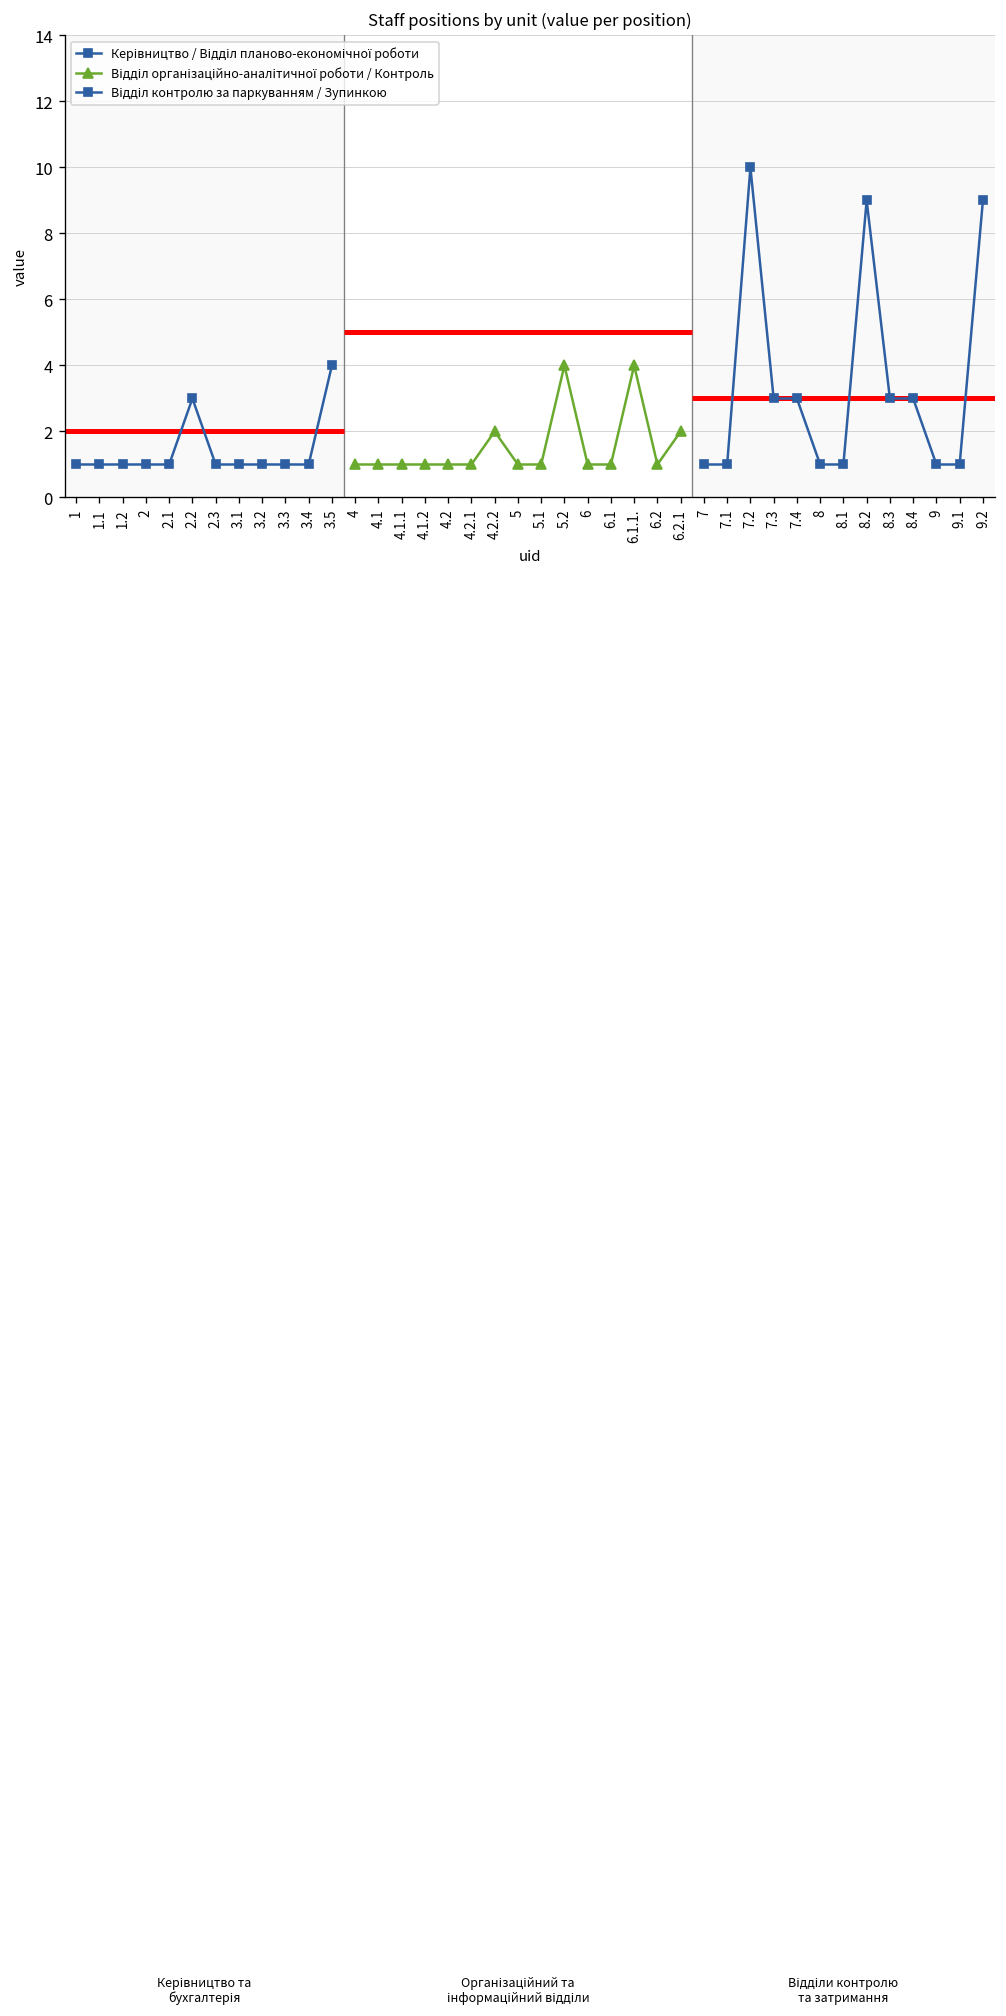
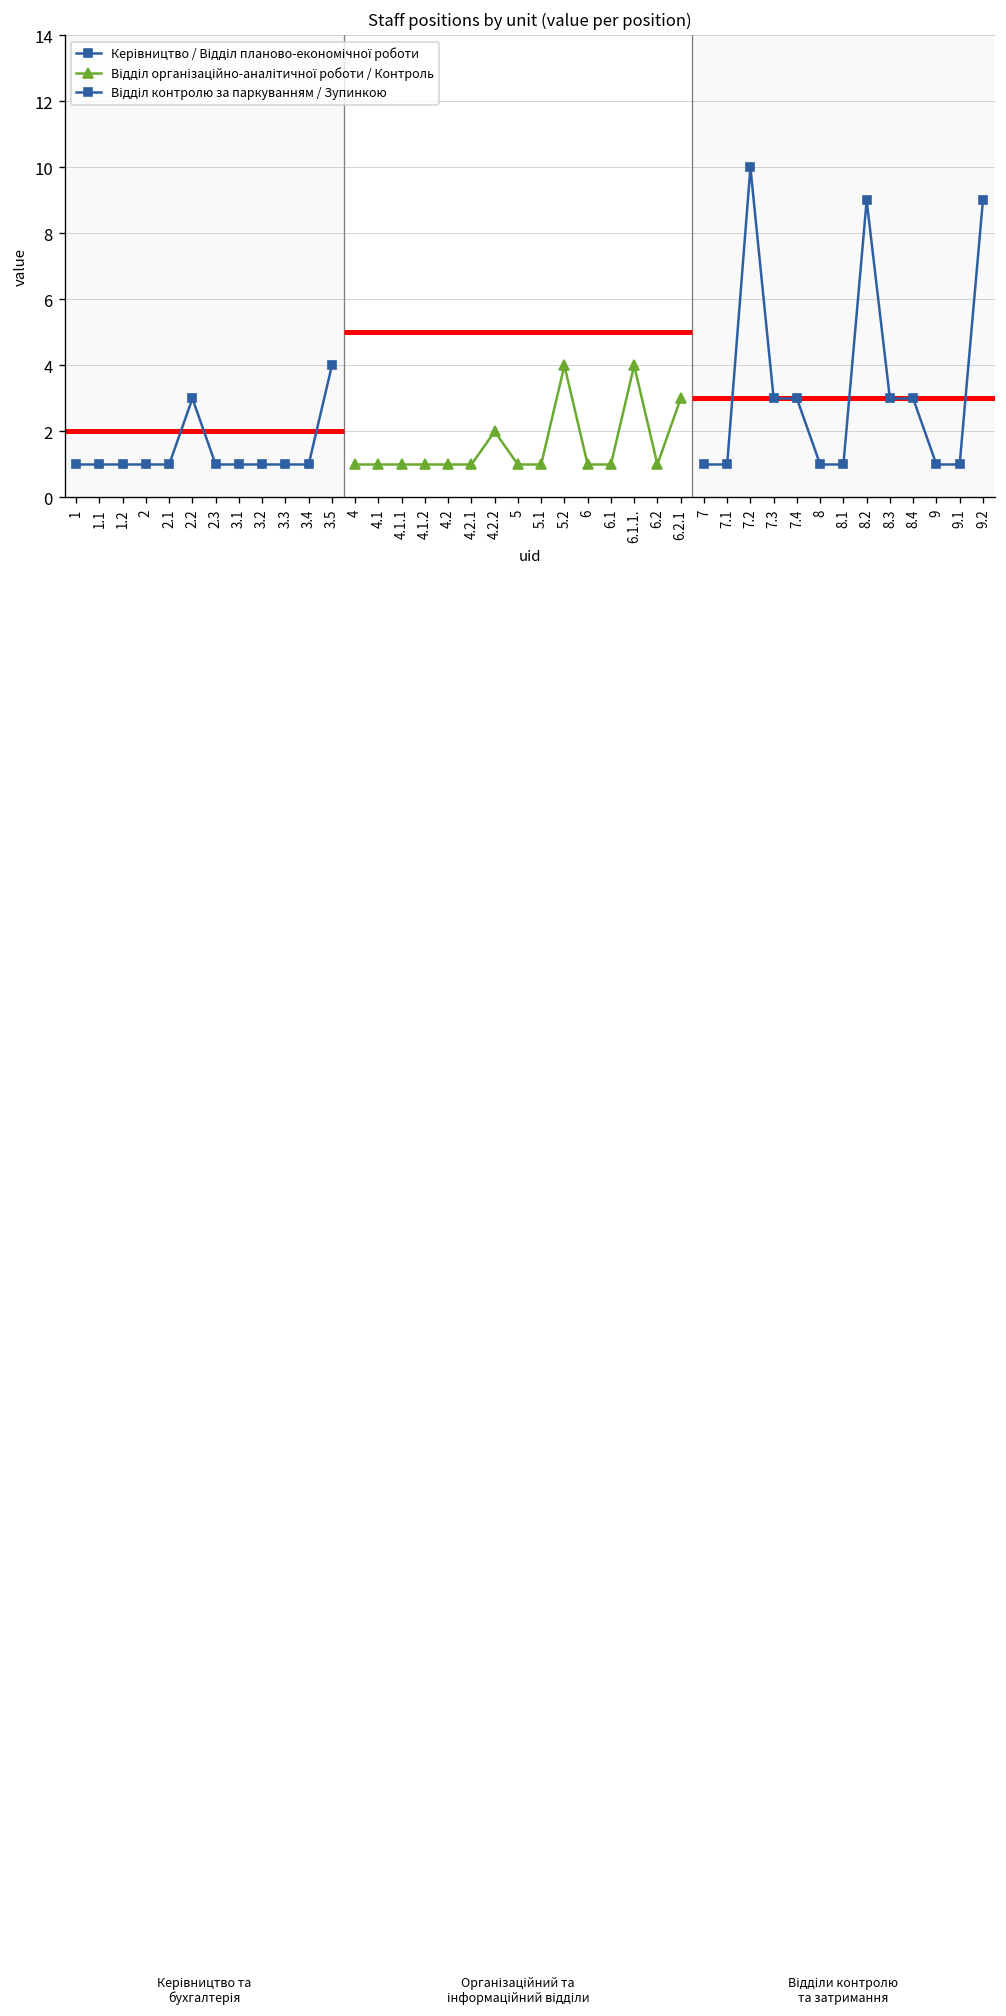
  {
    "Відділ організаційно-аналітичної роботи / Контроль": {
      "4": 1,
      "4.1": 1,
      "4.1.1": 1,
      "4.1.2": 1,
      "4.2": 1,
      "4.2.1": 1,
      "4.2.2": 2,
      "5": 1,
      "5.1": 1,
      "5.2": 4,
      "6": 1,
      "6.1": 1,
      "6.1.1.": 4,
      "6.2": 1,
-     "6.2.1": 2
+     "6.2.1": 3
    }
  }
